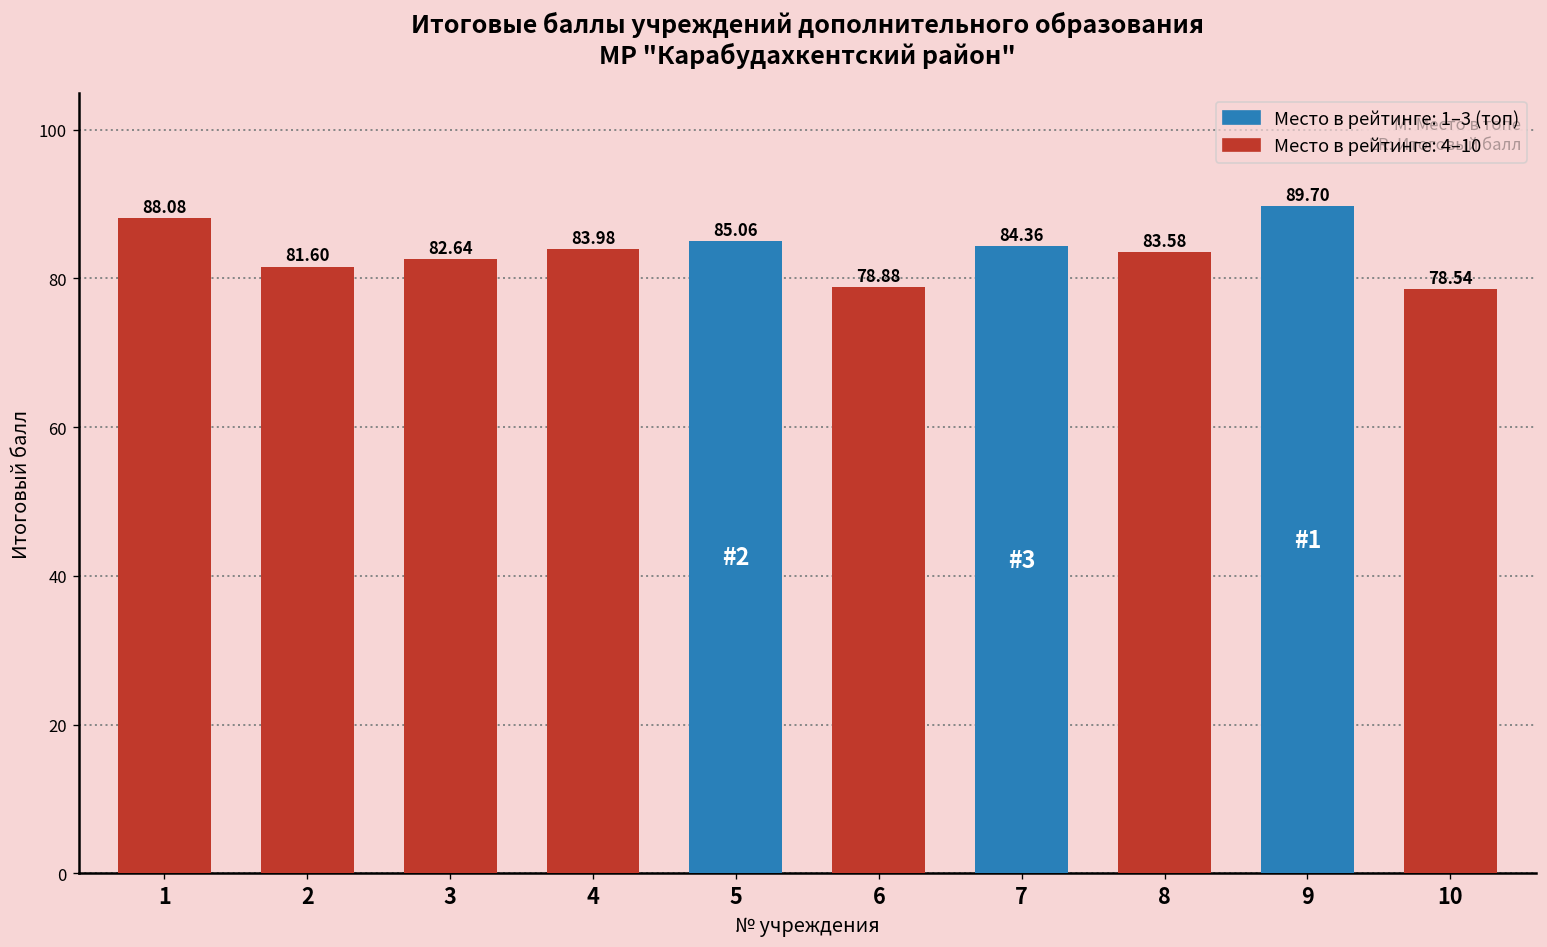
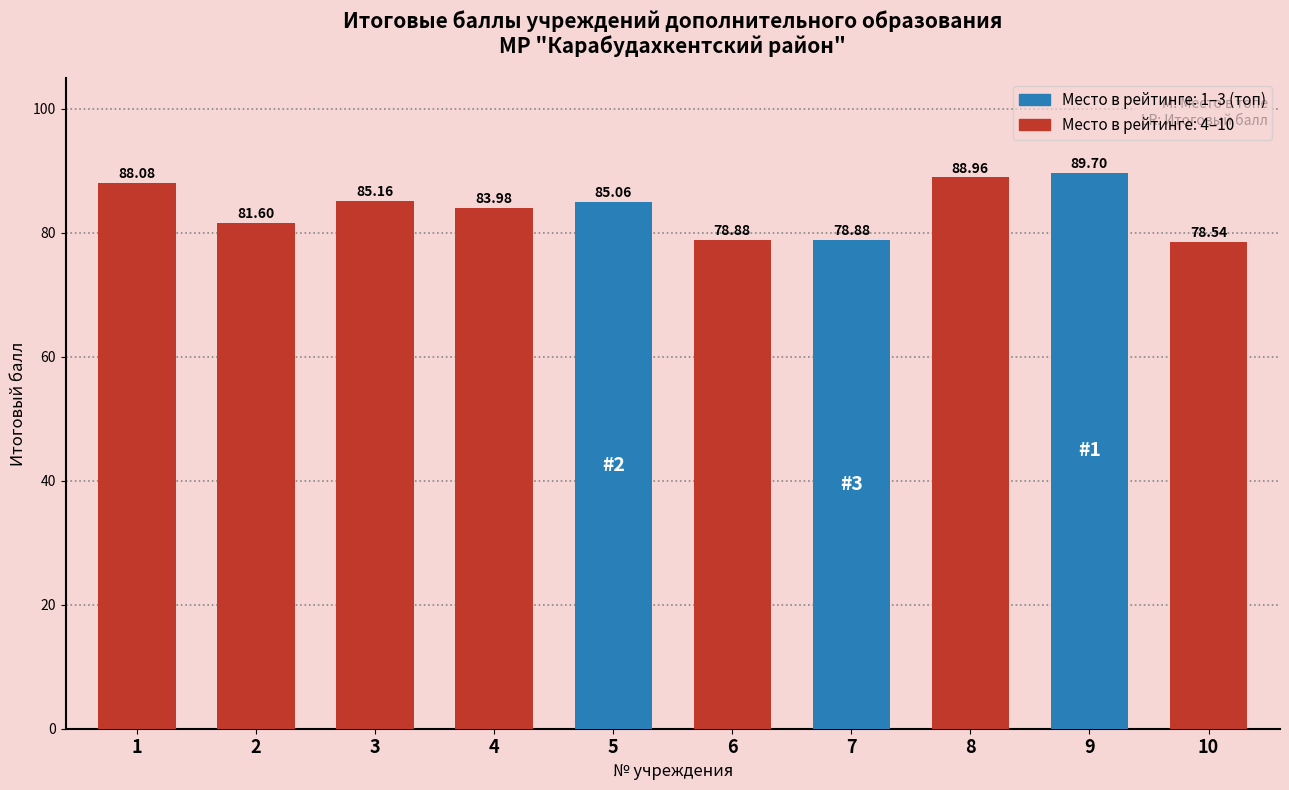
  {
    "1": 88.08,
    "2": 81.60,
-   "3": 82.64,
+   "3": 85.16,
    "4": 83.98,
    "5": 85.06,
    "6": 78.88,
-   "7": 84.36,
-   "8": 83.58,
+   "7": 78.88,
+   "8": 88.96,
    "9": 89.70,
    "10": 78.54
  }
